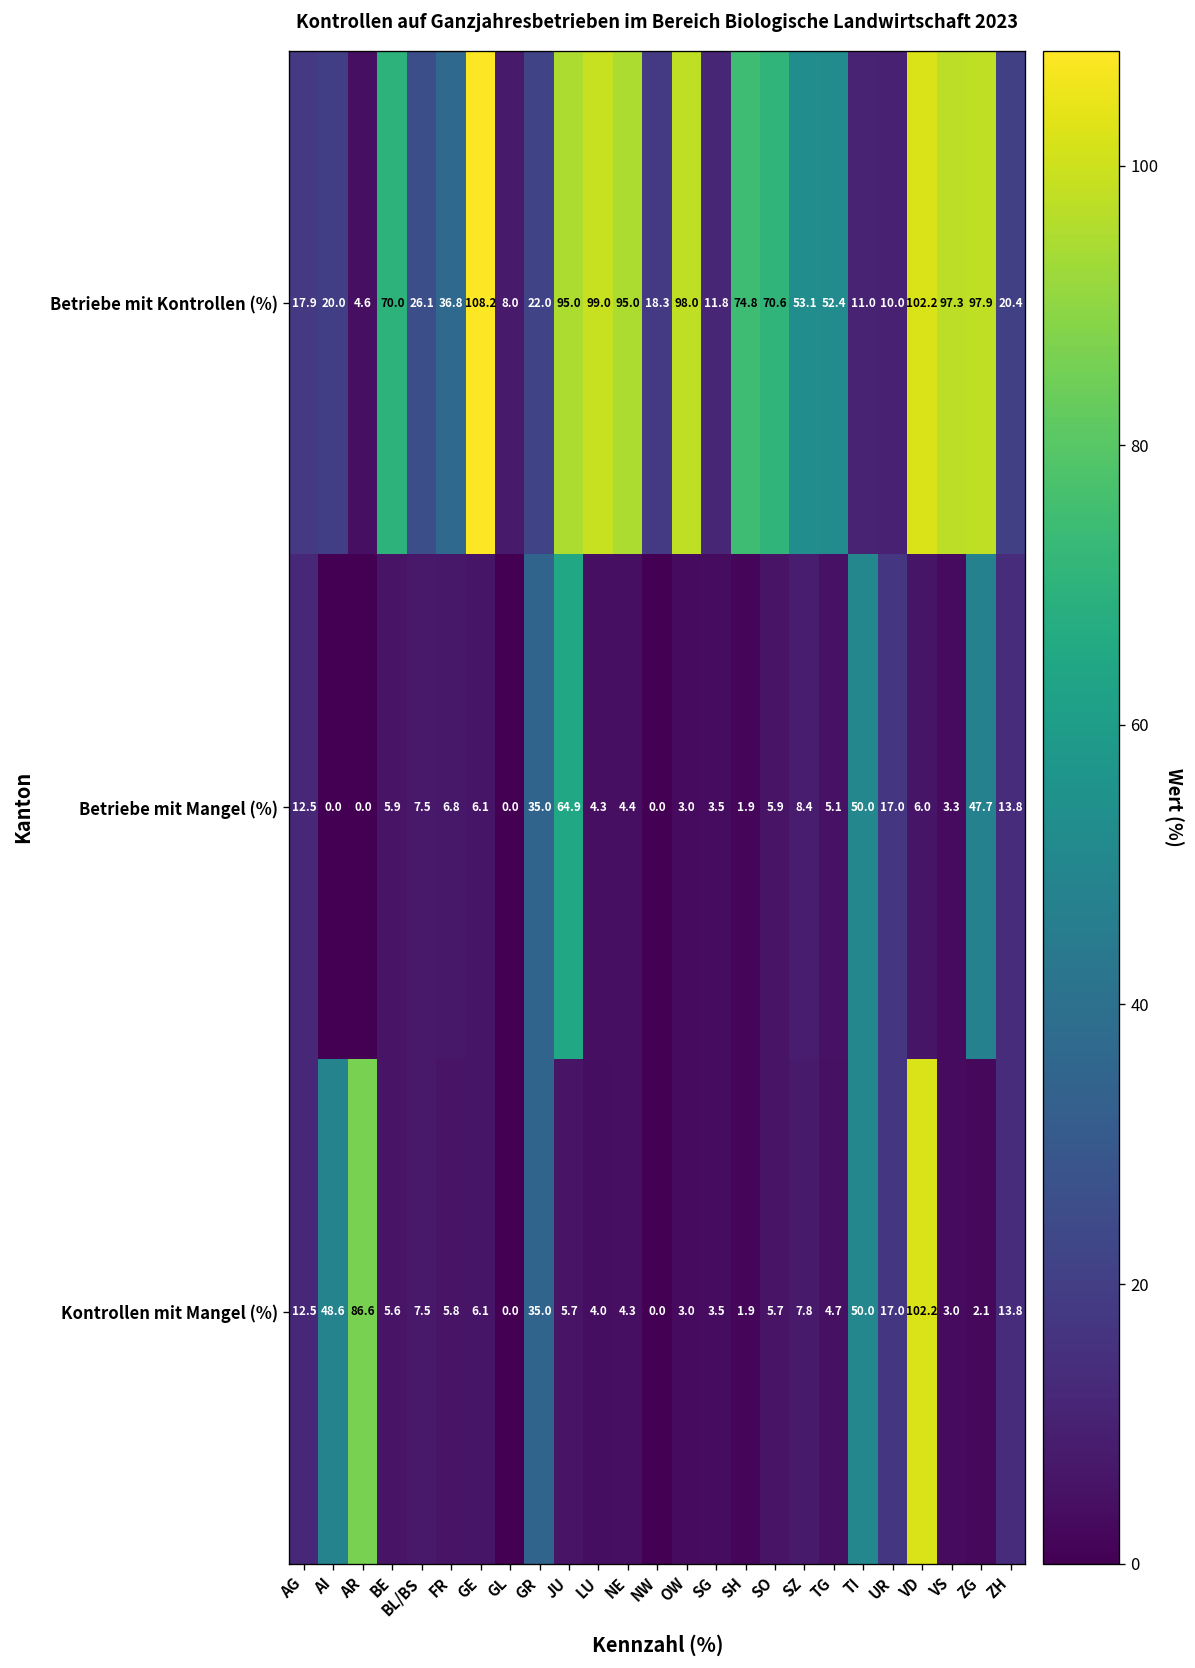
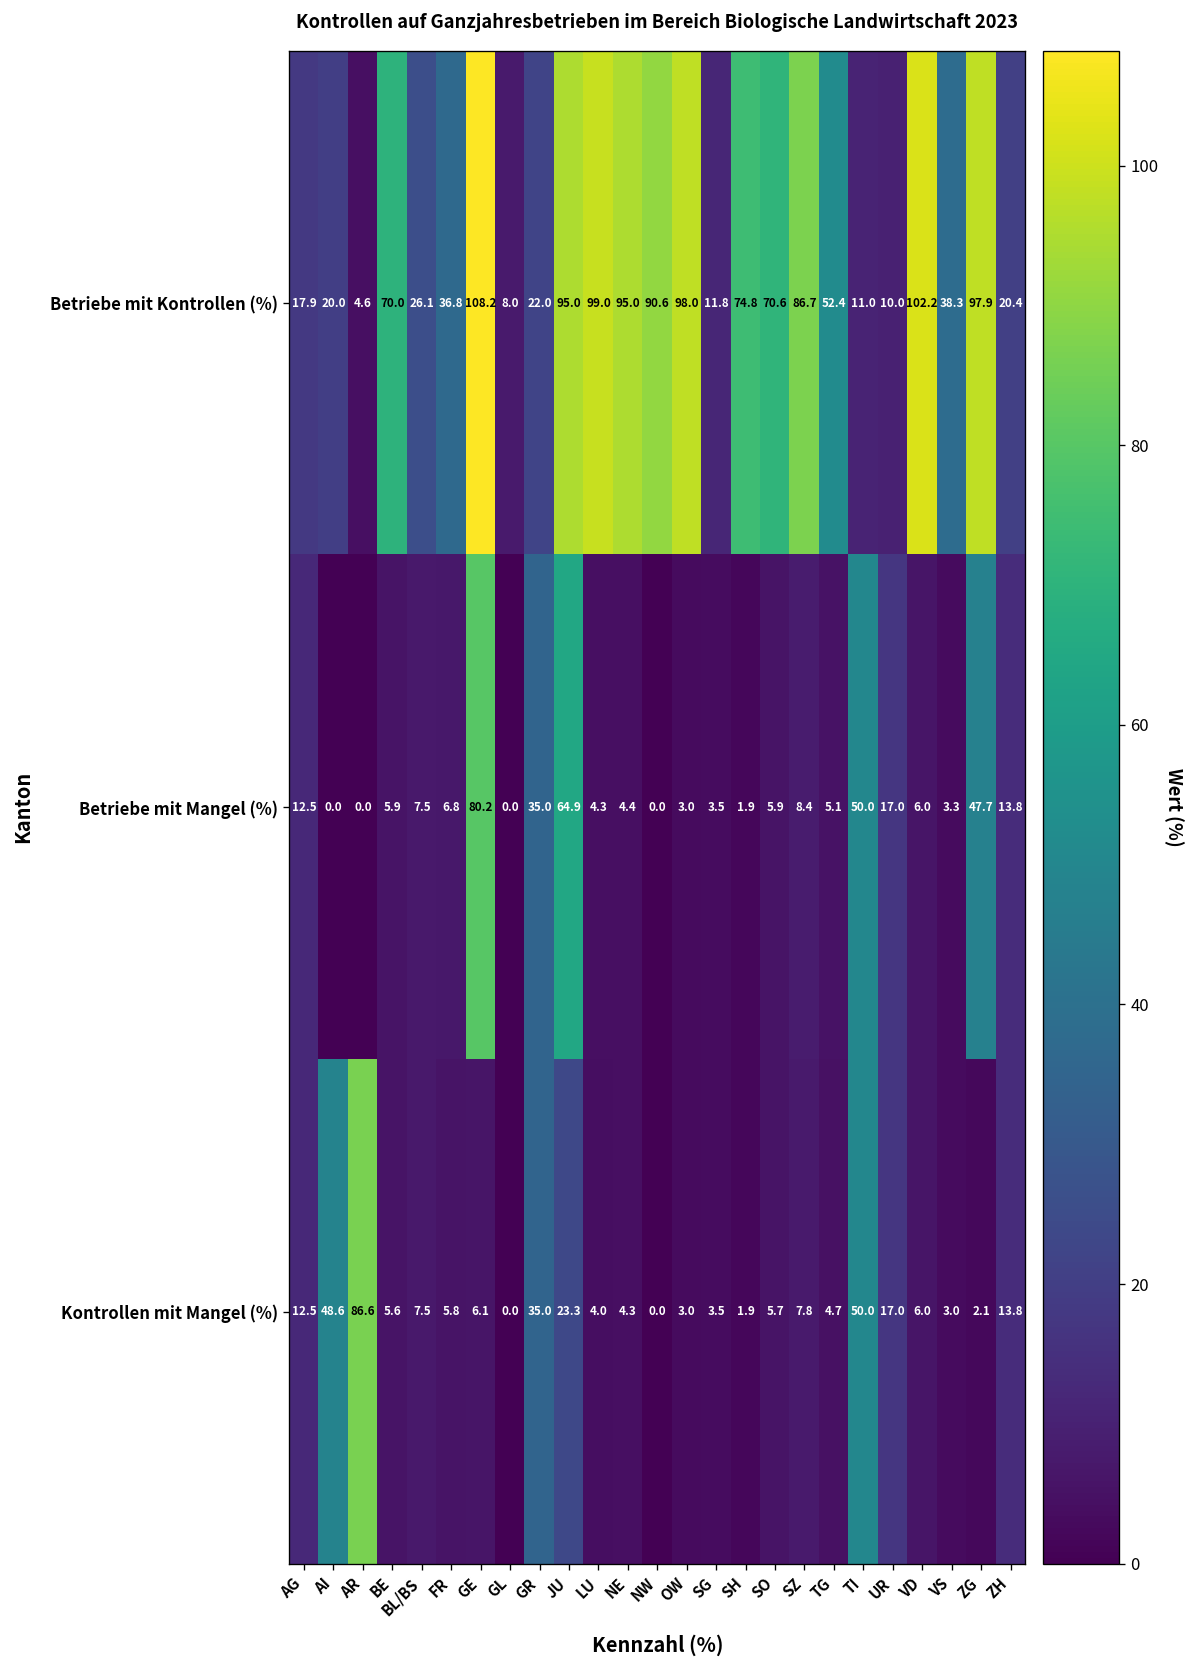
  {
    "Betriebe mit Kontrollen (%)": {
      "AG": 17.9,
      "AI": 20.0,
      "AR": 4.6,
      "BE": 70.0,
      "BL/BS": 26.1,
      "FR": 36.8,
      "GE": 108.2,
      "GL": 8.0,
      "GR": 22.0,
      "JU": 95.0,
      "LU": 99.0,
      "NE": 95.0,
-     "NW": 18.3,
+     "NW": 90.6,
      "OW": 98.0,
      "SG": 11.8,
      "SH": 74.8,
      "SO": 70.6,
-     "SZ": 53.1,
+     "SZ": 86.7,
      "TG": 52.4,
      "TI": 11.0,
      "UR": 10.0,
      "VD": 102.2,
-     "VS": 97.3,
+     "VS": 38.3,
      "ZG": 97.9,
      "ZH": 20.4
    },
    "Betriebe mit Mangel (%)": {
      "AG": 12.5,
      "AI": 0.0,
      "AR": 0.0,
      "BE": 5.9,
      "BL/BS": 7.5,
      "FR": 6.8,
-     "GE": 6.1,
+     "GE": 80.2,
      "GL": 0.0,
      "GR": 35.0,
      "JU": 64.9,
      "LU": 4.3,
      "NE": 4.4,
      "NW": 0.0,
      "OW": 3.0,
      "SG": 3.5,
      "SH": 1.9,
      "SO": 5.9,
      "SZ": 8.4,
      "TG": 5.1,
      "TI": 50.0,
      "UR": 17.0,
      "VD": 6.0,
      "VS": 3.3,
      "ZG": 47.7,
      "ZH": 13.8
    },
    "Kontrollen mit Mangel (%)": {
      "AG": 12.5,
      "AI": 48.6,
      "AR": 86.6,
      "BE": 5.6,
      "BL/BS": 7.5,
      "FR": 5.8,
      "GE": 6.1,
      "GL": 0.0,
      "GR": 35.0,
-     "JU": 5.7,
+     "JU": 23.3,
      "LU": 4.0,
      "NE": 4.3,
      "NW": 0.0,
      "OW": 3.0,
      "SG": 3.5,
      "SH": 1.9,
      "SO": 5.7,
      "SZ": 7.8,
      "TG": 4.7,
      "TI": 50.0,
      "UR": 17.0,
-     "VD": 102.2,
+     "VD": 6.0,
      "VS": 3.0,
      "ZG": 2.1,
      "ZH": 13.8
    }
  }
